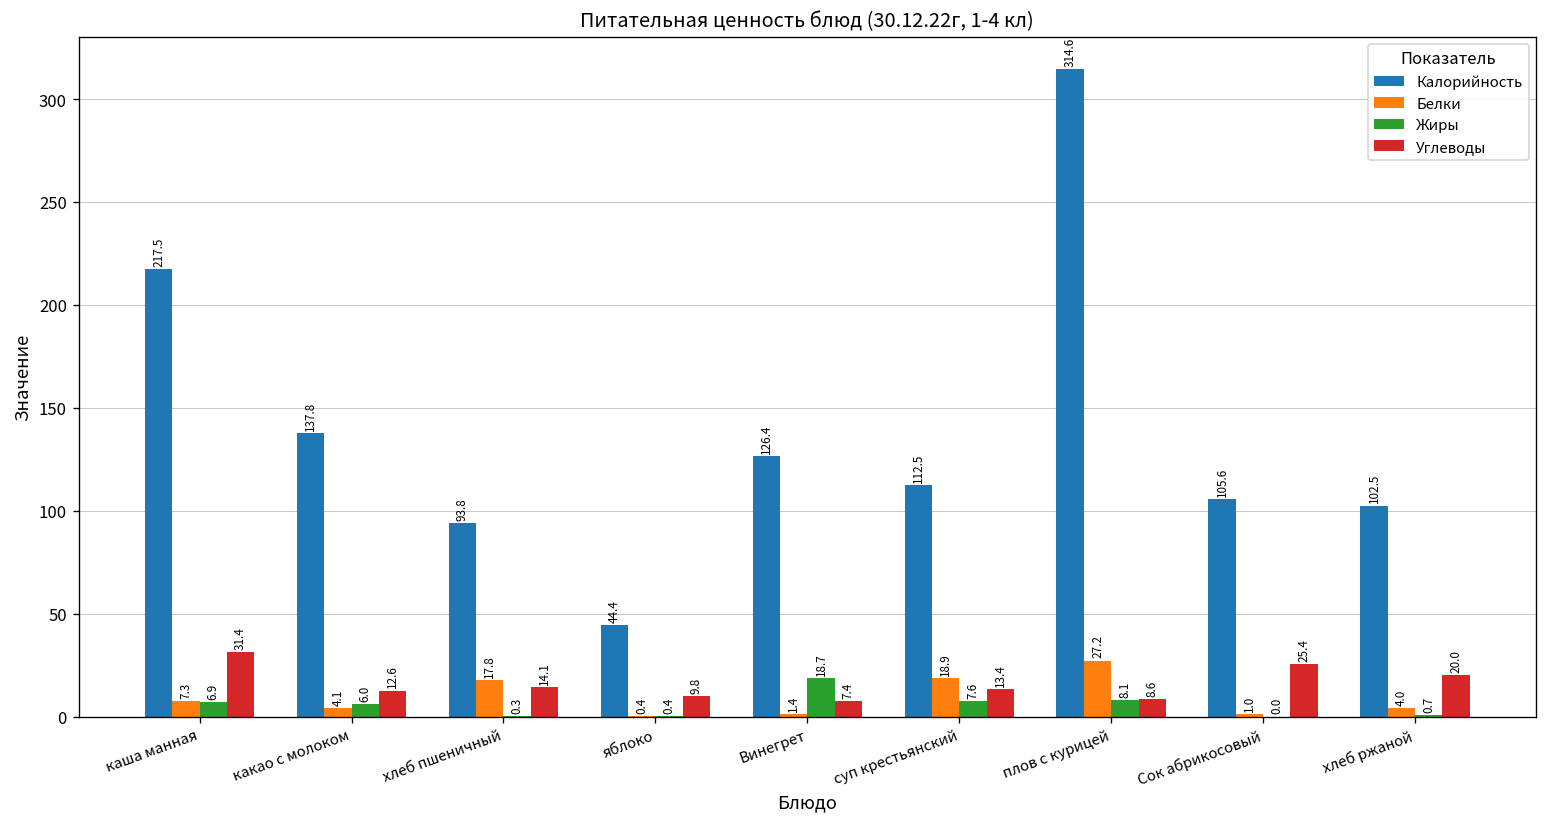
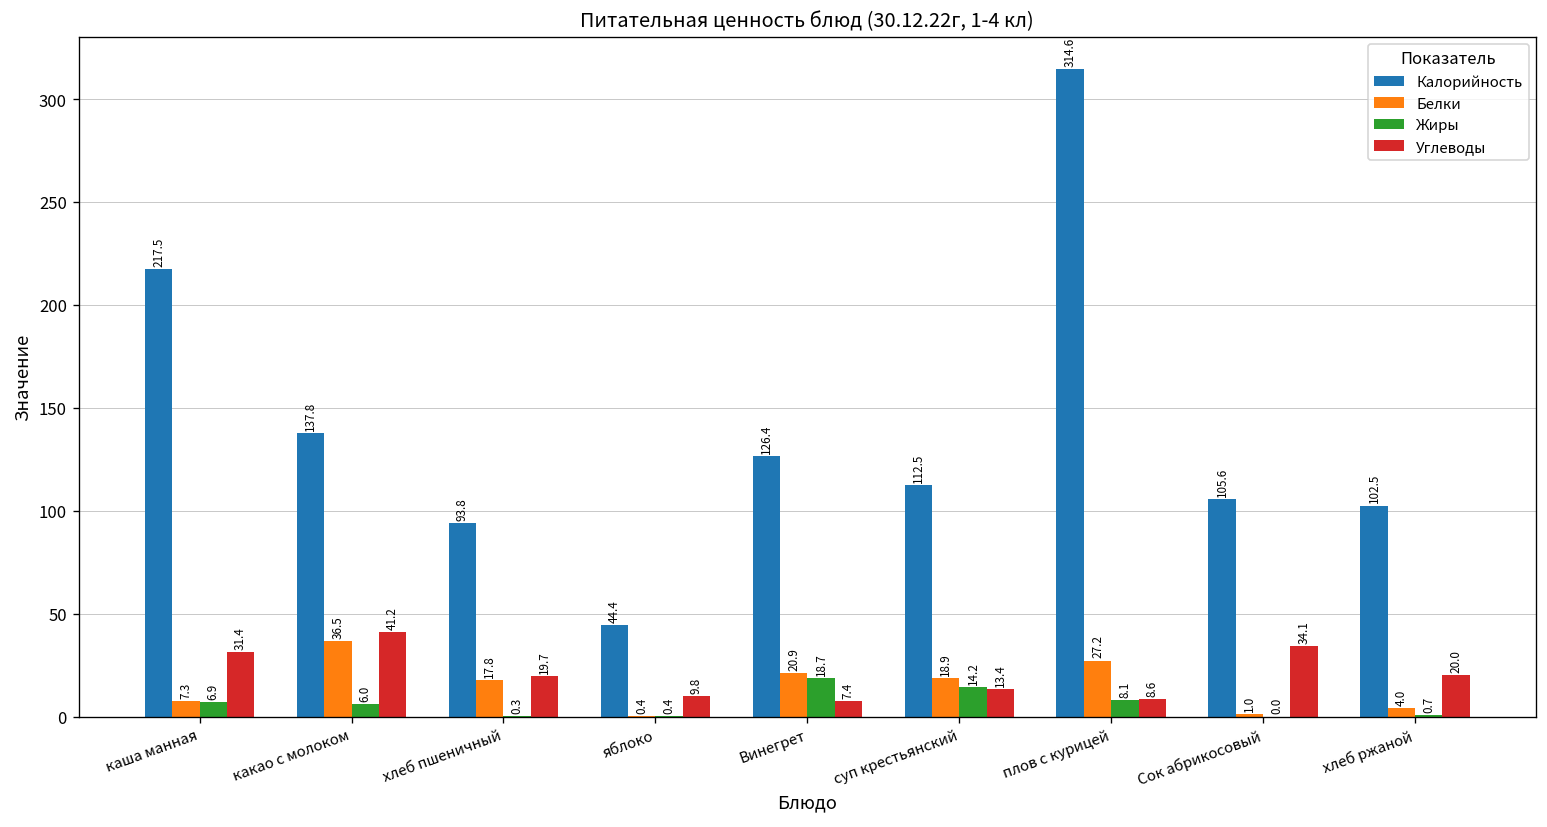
  {
    "Калорийность": {
      "каша манная": 217.5,
      "какао с молоком": 137.8,
      "хлеб пшеничный": 93.8,
      "яблоко": 44.4,
      "Винегрет": 126.4,
      "суп крестьянский": 112.5,
      "плов с курицей": 314.6,
      "Сок абрикосовый": 105.6,
      "хлеб ржаной": 102.5
    },
    "Белки": {
      "каша манная": 7.3,
-     "какао с молоком": 4.1,
+     "какао с молоком": 36.5,
      "хлеб пшеничный": 17.8,
      "яблоко": 0.4,
-     "Винегрет": 1.4,
+     "Винегрет": 20.9,
      "суп крестьянский": 18.9,
      "плов с курицей": 27.2,
      "Сок абрикосовый": 1.0,
      "хлеб ржаной": 4.0
    },
    "Жиры": {
      "каша манная": 6.9,
      "какао с молоком": 6.0,
      "хлеб пшеничный": 0.3,
      "яблоко": 0.4,
      "Винегрет": 18.7,
-     "суп крестьянский": 7.6,
+     "суп крестьянский": 14.2,
      "плов с курицей": 8.1,
      "Сок абрикосовый": 0.0,
      "хлеб ржаной": 0.7
    },
    "Углеводы": {
      "каша манная": 31.4,
-     "какао с молоком": 12.6,
-     "хлеб пшеничный": 14.1,
+     "какао с молоком": 41.2,
+     "хлеб пшеничный": 19.7,
      "яблоко": 9.8,
      "Винегрет": 7.4,
      "суп крестьянский": 13.4,
      "плов с курицей": 8.6,
-     "Сок абрикосовый": 25.4,
+     "Сок абрикосовый": 34.1,
      "хлеб ржаной": 20.0
    }
  }
